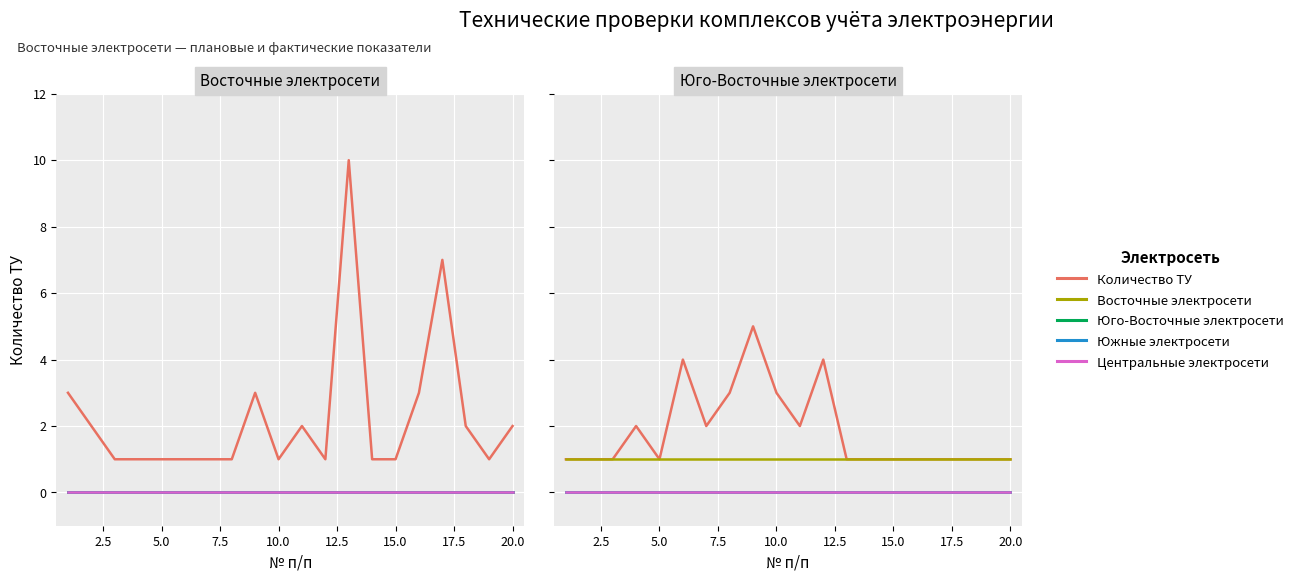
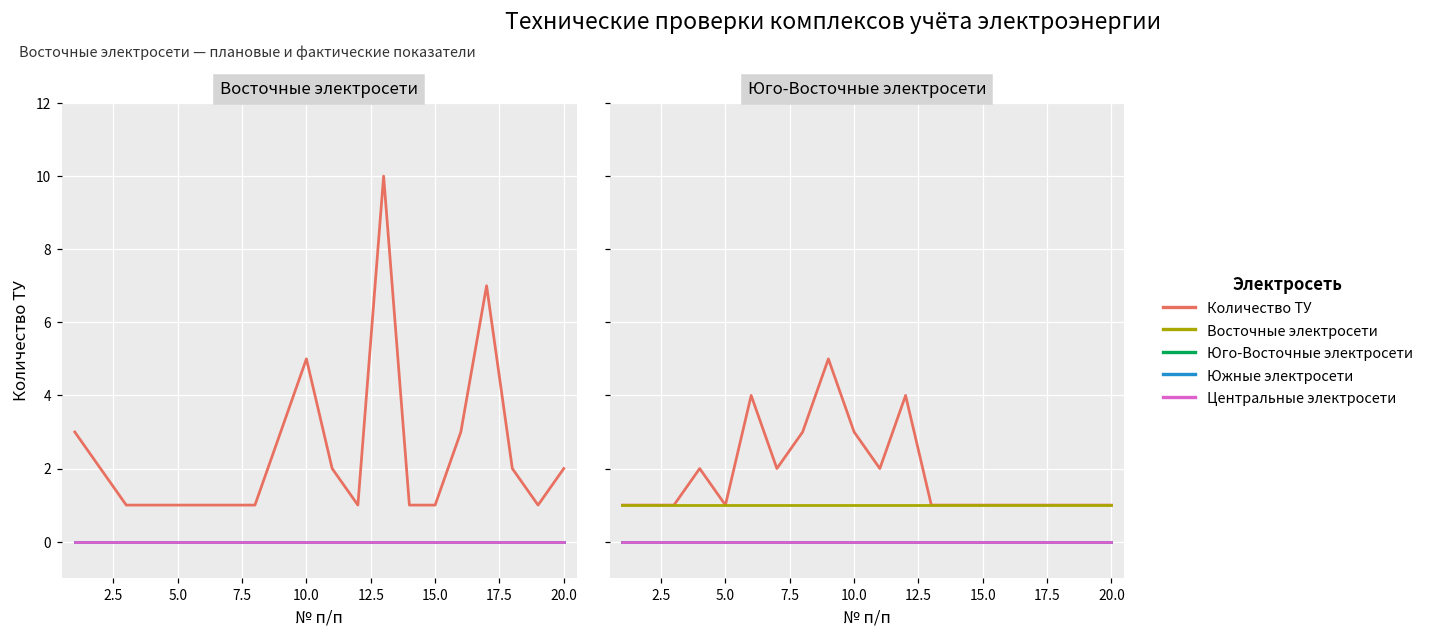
  {
    "Восточные электросети": {
      "Количество ТУ": {
        "5.0": 1,
-       "10.0": 1,
+       "10.0": 5,
        "15.0": 1,
        "20.0": 2
      },
      "Центральные электросети": {
        "5.0": 0,
        "10.0": 0,
        "15.0": 0,
        "20.0": 0
      }
    }
  }
